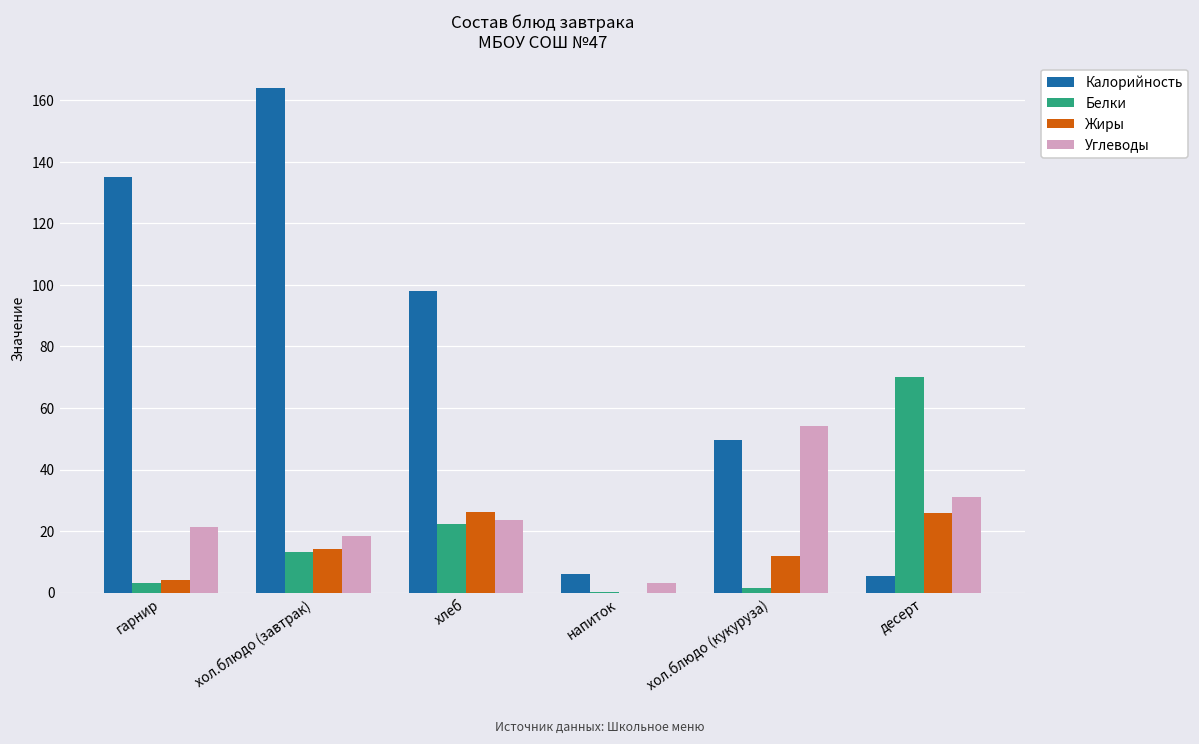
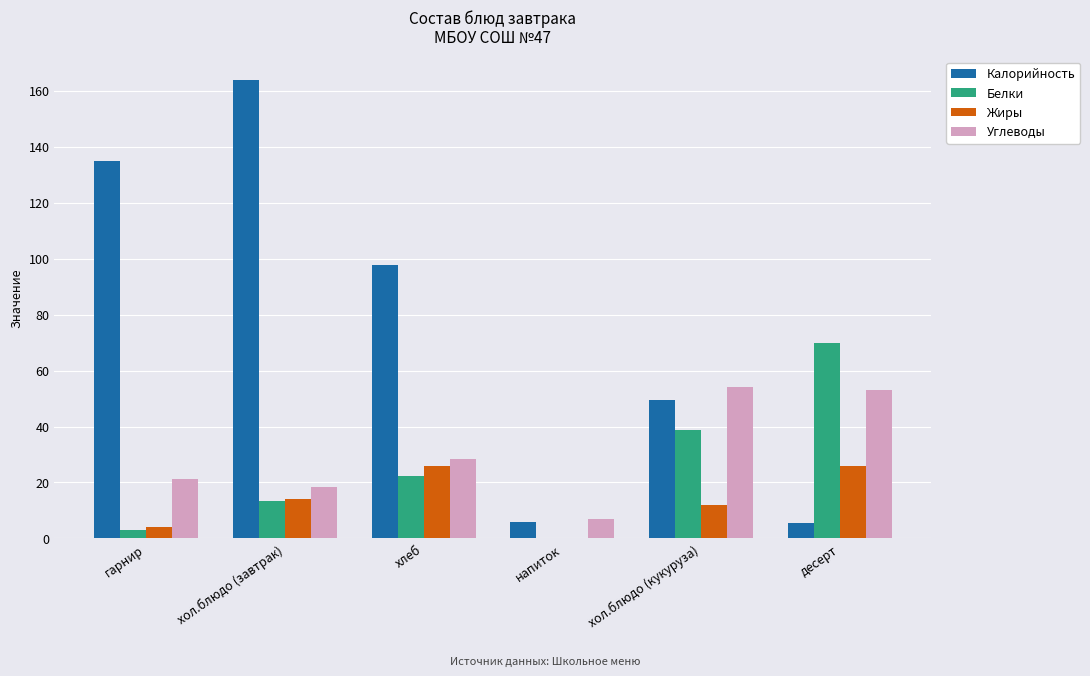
  {
    "Калорийность": {
      "гарнир": 135,
      "хол.блюдо (завтрак)": 164,
      "хлеб": 98,
      "напиток": 6,
      "хол.блюдо (кукуруза)": 50,
      "десерт": 6
    },
    "Белки": {
      "гарнир": 3,
      "хол.блюдо (завтрак)": 13,
      "хлеб": 22,
-     "хол.блюдо (кукуруза)": 1,
+     "хол.блюдо (кукуруза)": 39,
      "десерт": 70
    },
    "Жиры": {
      "гарнир": 4,
      "хол.блюдо (завтрак)": 14,
      "хлеб": 26,
      "напиток": 0,
      "хол.блюдо (кукуруза)": 12,
      "десерт": 26
    },
    "Углеводы": {
      "гарнир": 21,
      "хол.блюдо (завтрак)": 18,
-     "хлеб": 24,
-     "напиток": 3,
+     "хлеб": 28,
+     "напиток": 7,
      "хол.блюдо (кукуруза)": 54,
-     "десерт": 31
+     "десерт": 53
    }
  }
